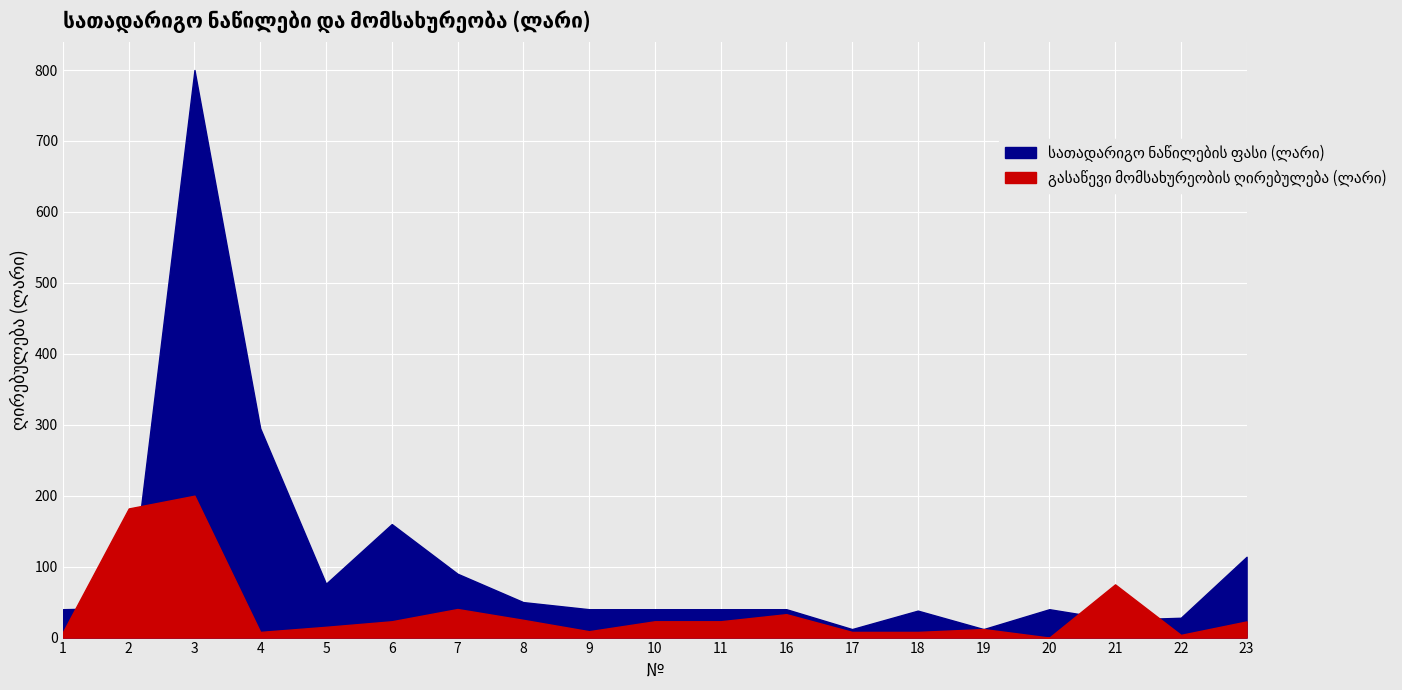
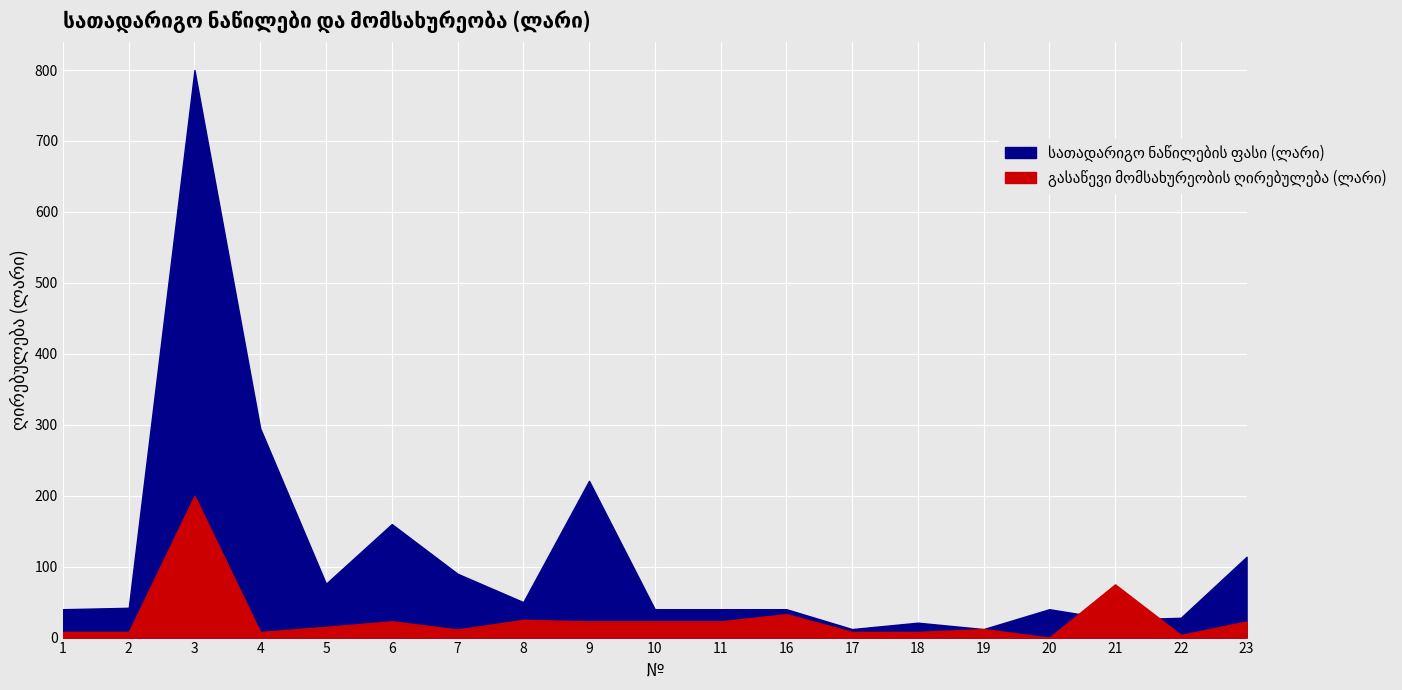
  {
    "სათადარიგო ნაწილების ფასი (ლარი)": {
      "1": 40,
      "3": 800,
      "4": 290,
      "5": 80,
      "6": 160,
      "7": 90,
      "8": 50,
-     "9": 40,
+     "9": 220,
      "10": 40,
      "11": 40,
      "16": 40,
      "17": 10,
-     "18": 40,
+     "18": 20,
      "20": 40,
      "22": 30,
      "23": 110
    },
    "გასაწევი მომსახურეობის ღირებულება (ლარი)": {
      "1": 10,
-     "2": 180,
+     "2": 10,
      "3": 200,
      "4": 10,
      "5": 20,
      "6": 20,
-     "7": 40,
+     "7": 10,
      "8": 30,
-     "9": 10,
+     "9": 20,
      "10": 20,
      "11": 20,
      "16": 30,
      "17": 10,
      "18": 10,
      "20": 0,
      "21": 80,
      "22": 0,
      "23": 20
    }
  }
